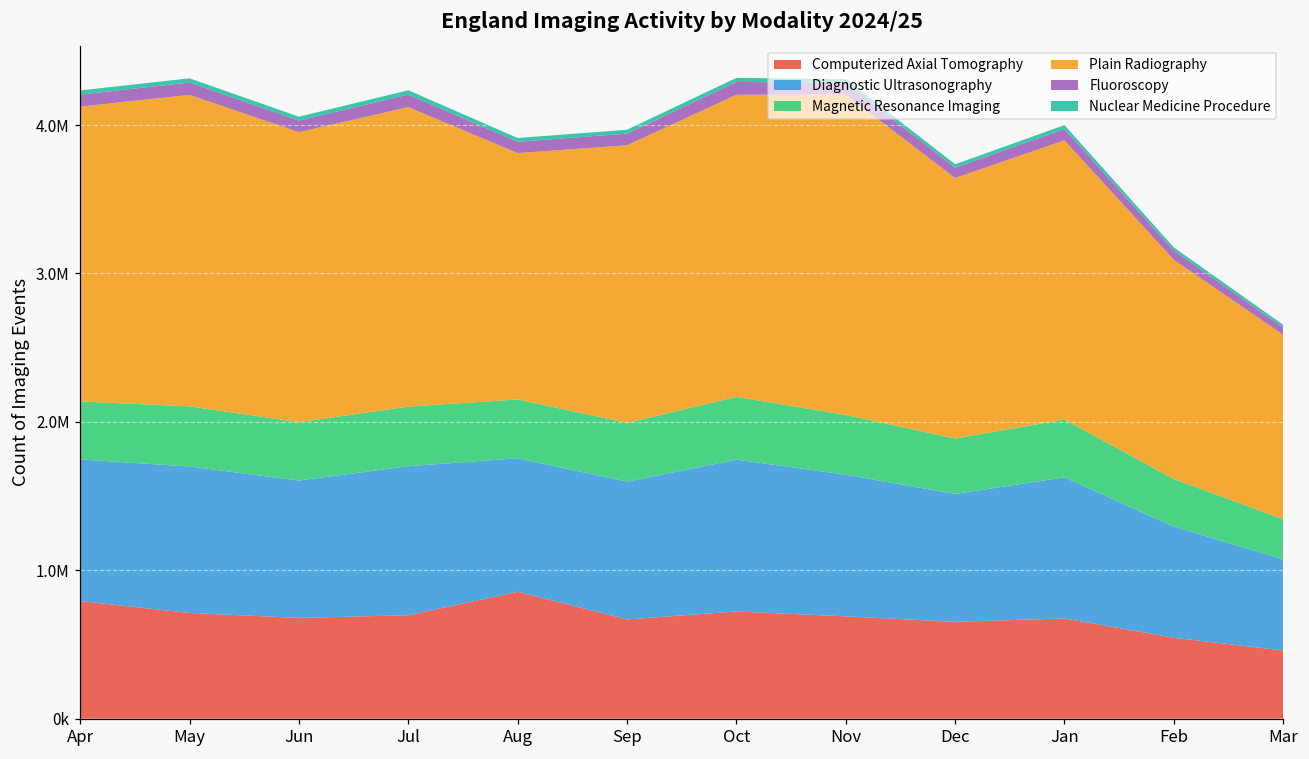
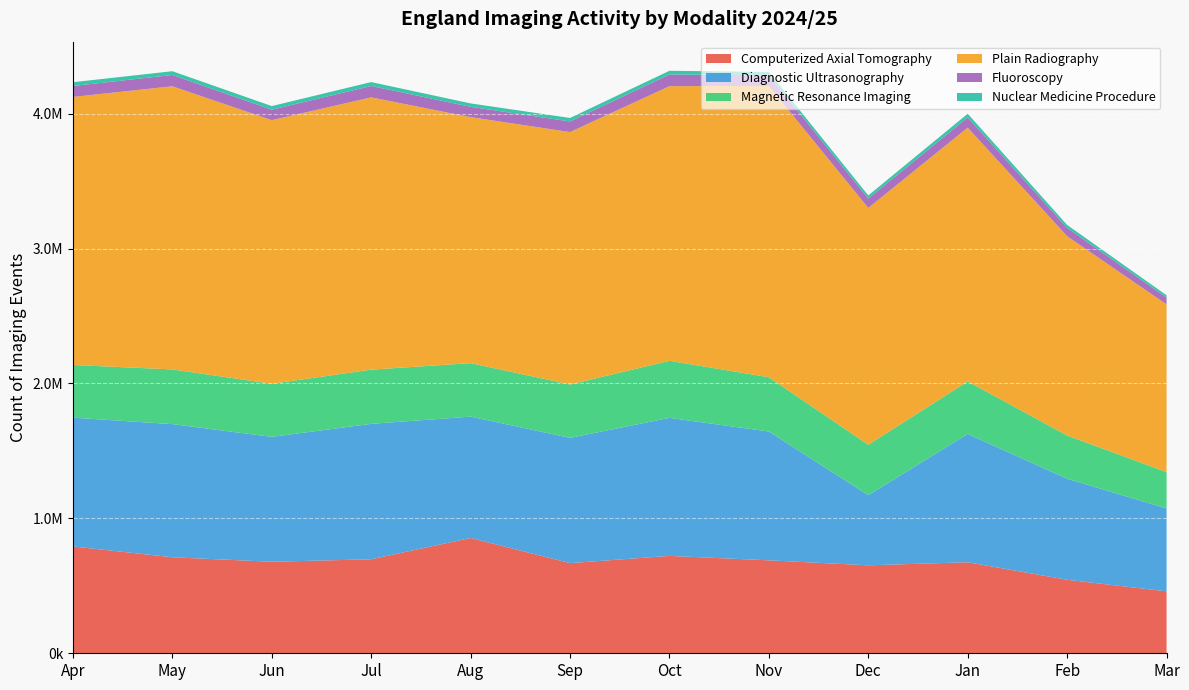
  {
    "Computerized Axial Tomography": {
      "Apr": 790000,
      "May": 710000,
      "Jun": 680000,
      "Jul": 700000,
      "Aug": 850000,
      "Sep": 670000,
      "Oct": 720000,
      "Nov": 690000,
      "Dec": 650000,
      "Jan": 670000,
      "Feb": 540000,
      "Mar": 460000
    },
    "Diagnostic Ultrasonography": {
      "Apr": 950000,
      "May": 990000,
      "Jun": 930000,
      "Jul": 1000000,
      "Aug": 900000,
      "Sep": 930000,
      "Oct": 1020000,
      "Nov": 950000,
-     "Dec": 860000,
+     "Dec": 520000,
      "Jan": 950000,
      "Feb": 750000,
      "Mar": 610000
    },
    "Plain Radiography": {
      "Apr": 1990000,
      "May": 2100000,
      "Jun": 1950000,
      "Jul": 2020000,
-     "Aug": 1660000,
+     "Aug": 1820000,
      "Sep": 1870000,
      "Oct": 2040000,
      "Dec": 1760000,
      "Jan": 1880000,
      "Feb": 1480000,
      "Mar": 1240000
    },
    "Fluoroscopy": {
      "Apr": 80000,
      "May": 80000,
      "Jun": 80000,
      "Jul": 80000,
      "Aug": 80000,
      "Sep": 80000,
      "Oct": 90000,
      "Dec": 70000,
      "Jan": 80000,
      "Feb": 60000
    }
  }
